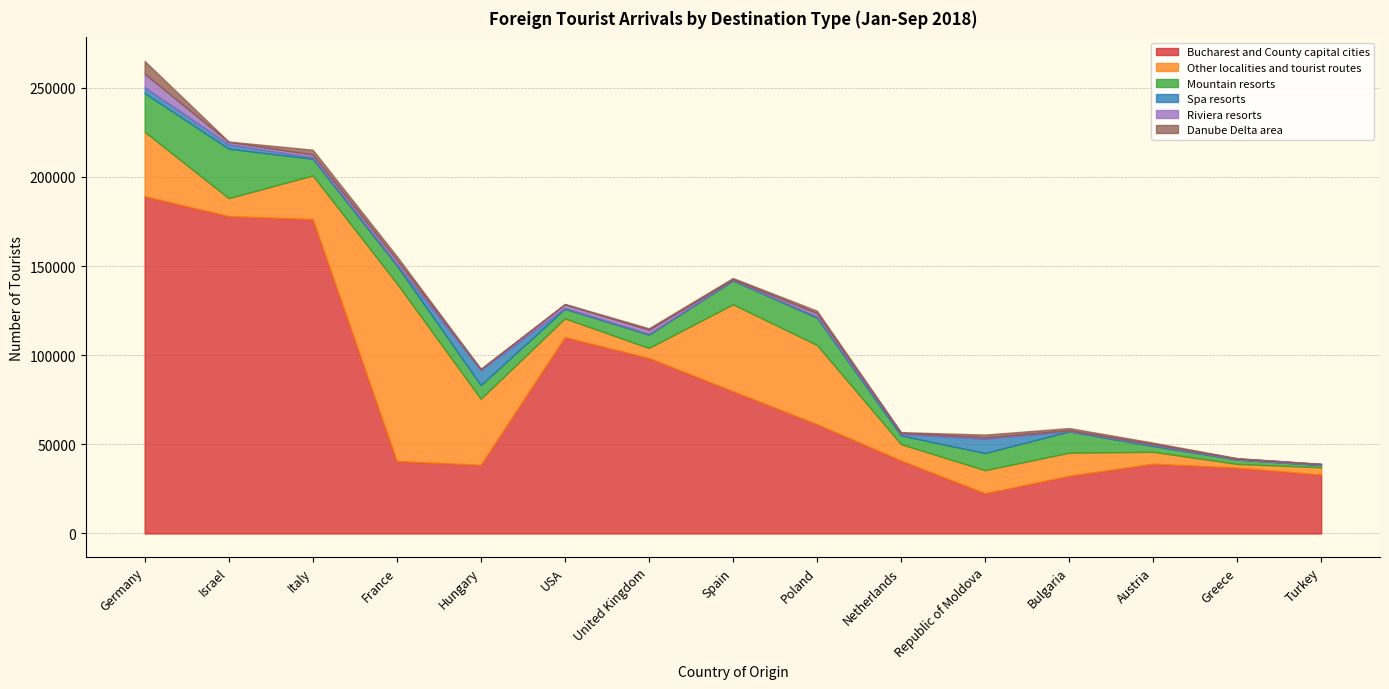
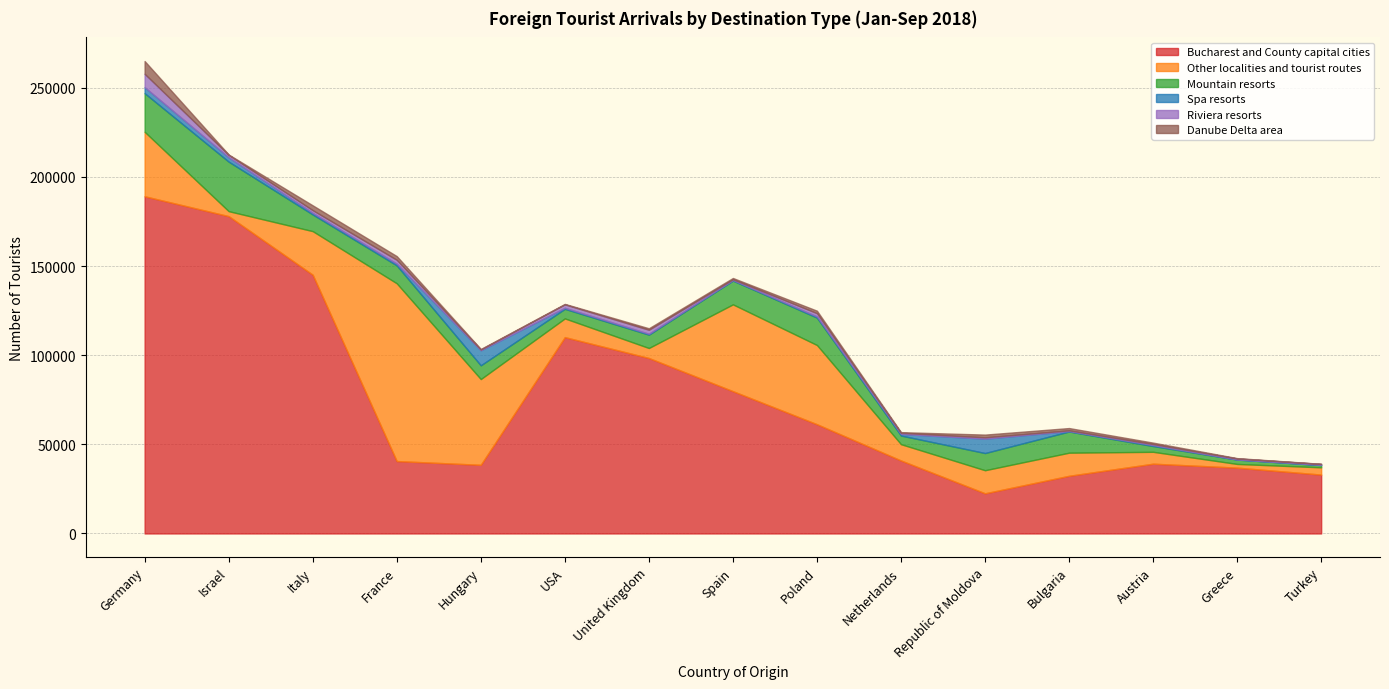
  {
    "Bucharest and County capital cities": {
      "Germany": 189000,
      "Israel": 178000,
-     "Italy": 176000,
+     "Italy": 145000,
      "France": 41000,
      "Hungary": 39000,
      "USA": 110000,
      "United Kingdom": 98000,
      "Spain": 80000,
      "Poland": 61000,
      "Netherlands": 41000,
      "Republic of Moldova": 23000,
      "Bulgaria": 32000,
      "Austria": 39000,
      "Greece": 37000,
      "Turkey": 33000
    },
    "Other localities and tourist routes": {
      "Germany": 36000,
-     "Israel": 10000,
+     "Israel": 3000,
      "Italy": 24000,
      "France": 100000,
-     "Hungary": 37000,
+     "Hungary": 48000,
      "USA": 10000,
      "United Kingdom": 6000,
      "Spain": 49000,
      "Poland": 44000,
      "Netherlands": 9000,
      "Republic of Moldova": 13000,
      "Bulgaria": 13000,
      "Austria": 7000,
      "Greece": 2000
    },
    "Mountain resorts": {
      "Germany": 22000,
      "Israel": 28000,
      "Hungary": 8000,
      "Republic of Moldova": 10000
    },
    "Spa resorts": {
      "Germany": 3000
    },
    "Riviera resorts": {
      "Germany": 8000,
      "Italy": 2000,
      "France": 2000
    },
    "Danube Delta area": {
      "Germany": 7000,
      "Italy": 3000,
      "France": 2000,
      "Republic of Moldova": 2000
    }
  }
